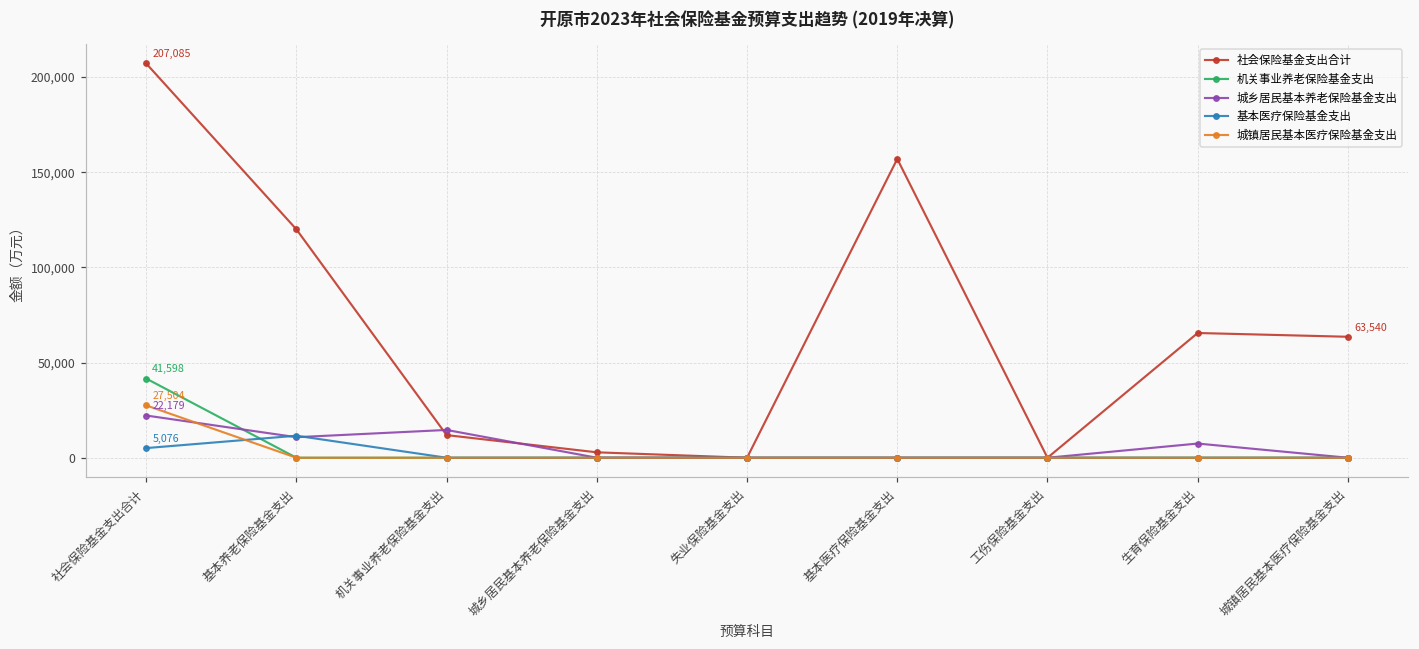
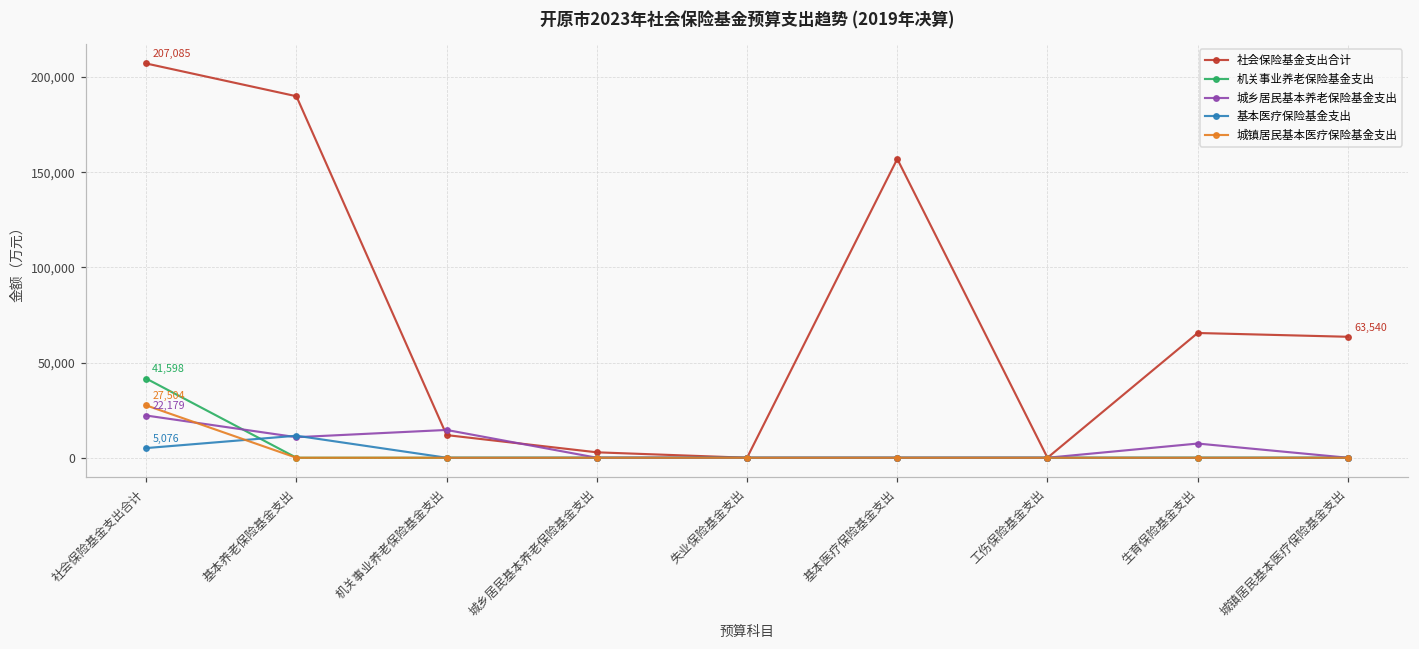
  {
    "社会保险基金支出合计": {
-     "基本养老保险基金支出": "120,000",
+     "基本养老保险基金支出": "190,000",
      "机关事业养老保险基金支出": "12,000",
      "城乡居民基本养老保险基金支出": "3,000",
      "基本医疗保险基金支出": "157,000",
      "生育保险基金支出": "66,000"
    },
    "机关事业养老保险基金支出": {
      "社会保险基金支出合计": "41,598"
    },
    "城乡居民基本养老保险基金支出": {
      "社会保险基金支出合计": "22,179"
    },
    "基本医疗保险基金支出": {
      "社会保险基金支出合计": "5,076"
    },
    "城镇居民基本医疗保险基金支出": {
      "社会保险基金支出合计": "27,504"
    }
  }
